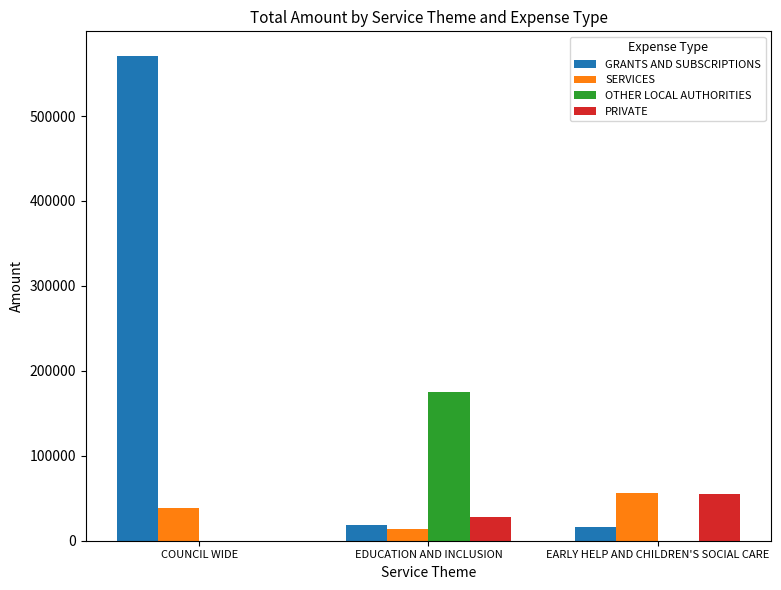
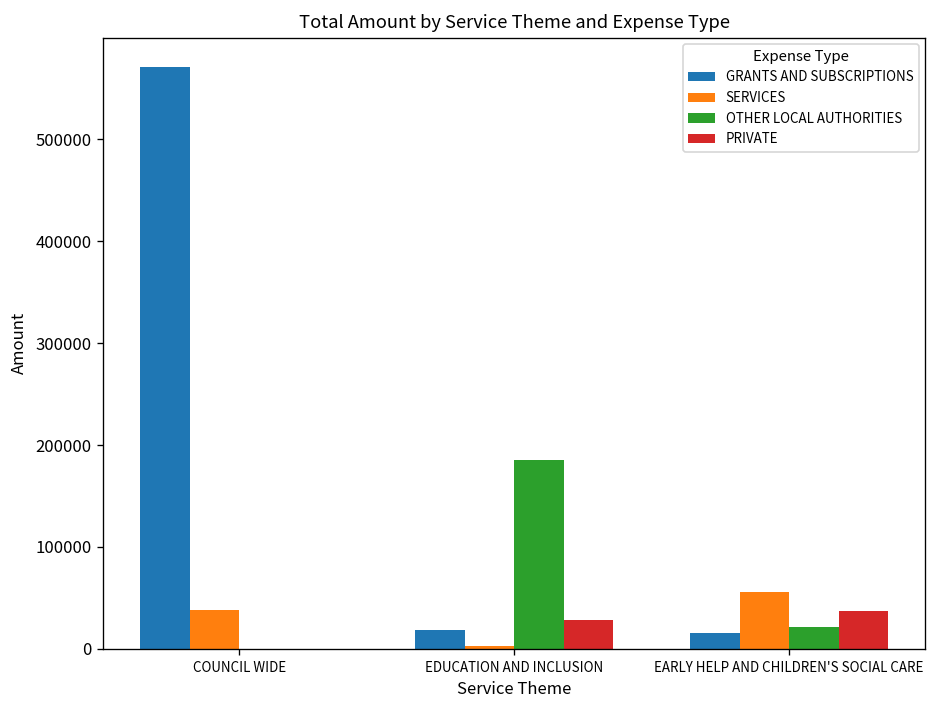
  {
    "GRANTS AND SUBSCRIPTIONS": {
      "COUNCIL WIDE": 570000,
      "EDUCATION AND INCLUSION": 20000,
      "EARLY HELP AND CHILDREN'S SOCIAL CARE": 20000
    },
    "SERVICES": {
      "COUNCIL WIDE": 40000,
-     "EDUCATION AND INCLUSION": 10000,
+     "EDUCATION AND INCLUSION": 0,
      "EARLY HELP AND CHILDREN'S SOCIAL CARE": 60000
    },
    "OTHER LOCAL AUTHORITIES": {
      "COUNCIL WIDE": 0,
-     "EDUCATION AND INCLUSION": 180000,
-     "EARLY HELP AND CHILDREN'S SOCIAL CARE": 0
+     "EDUCATION AND INCLUSION": 190000,
+     "EARLY HELP AND CHILDREN'S SOCIAL CARE": 20000
    },
    "PRIVATE": {
      "COUNCIL WIDE": 0,
      "EDUCATION AND INCLUSION": 30000,
-     "EARLY HELP AND CHILDREN'S SOCIAL CARE": 50000
+     "EARLY HELP AND CHILDREN'S SOCIAL CARE": 40000
    }
  }
